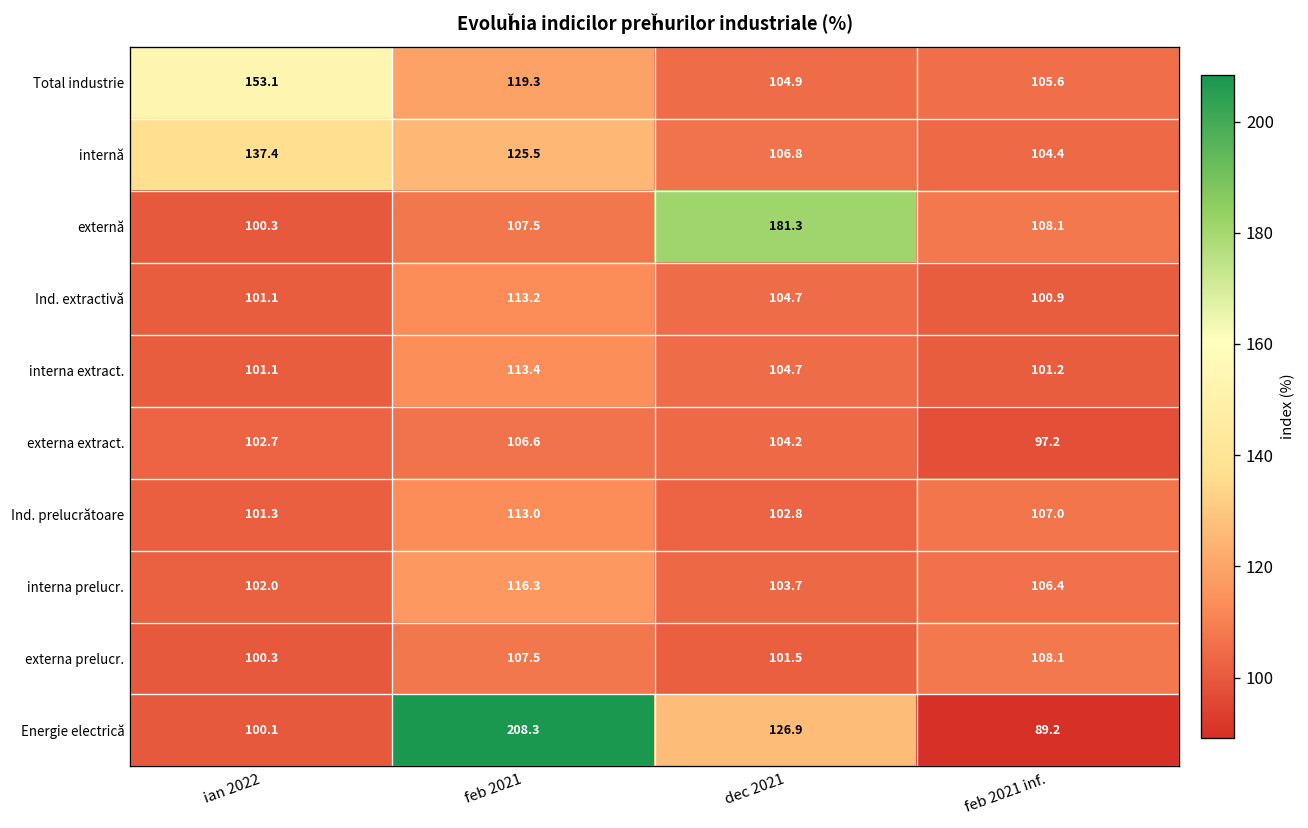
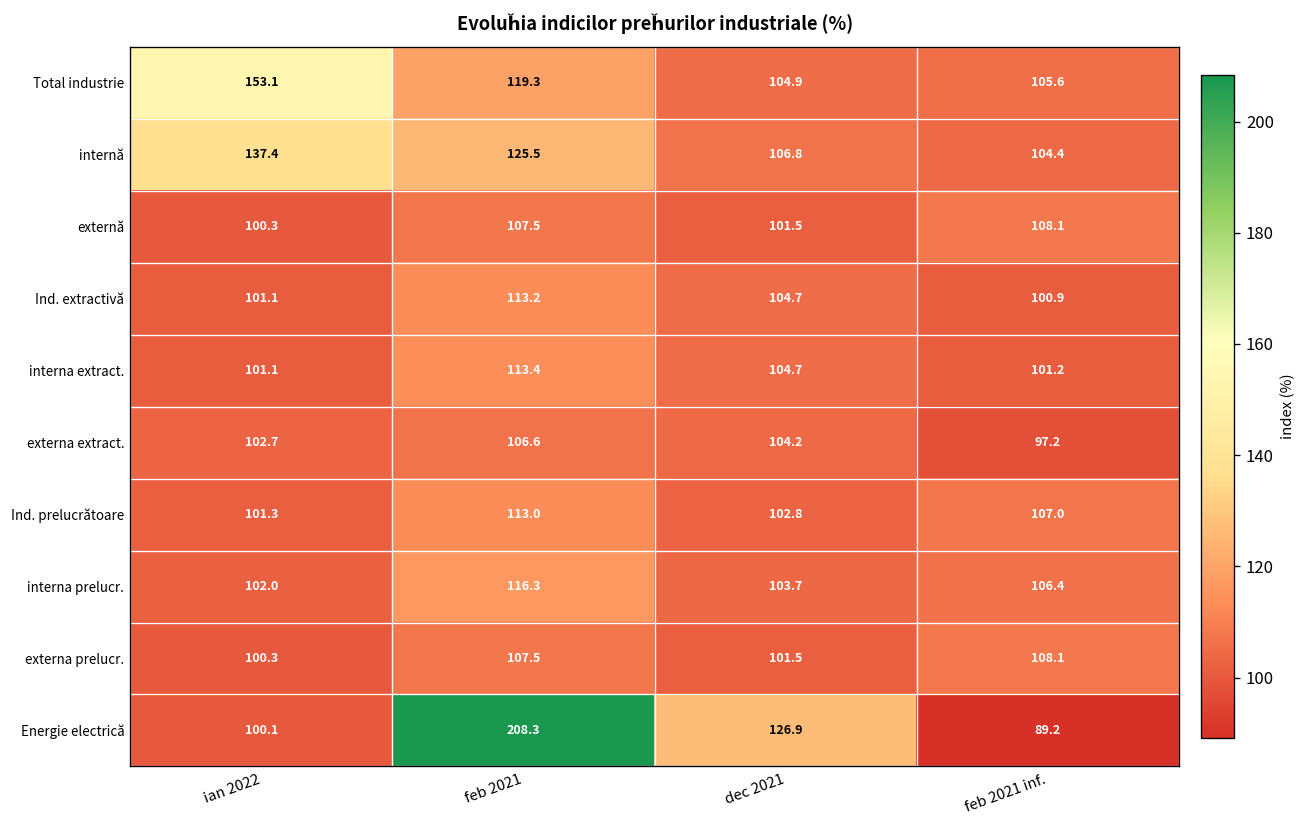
  {
    "Total industrie": {
      "ian 2022": 153.1,
      "feb 2021": 119.3,
      "dec 2021": 104.9,
      "feb 2021 inf.": 105.6
    },
    "internă": {
      "ian 2022": 137.4,
      "feb 2021": 125.5,
      "dec 2021": 106.8,
      "feb 2021 inf.": 104.4
    },
    "externă": {
      "ian 2022": 100.3,
      "feb 2021": 107.5,
-     "dec 2021": 181.3,
+     "dec 2021": 101.5,
      "feb 2021 inf.": 108.1
    },
    "Ind. extractivă": {
      "ian 2022": 101.1,
      "feb 2021": 113.2,
      "dec 2021": 104.7,
      "feb 2021 inf.": 100.9
    },
    "interna extract.": {
      "ian 2022": 101.1,
      "feb 2021": 113.4,
      "dec 2021": 104.7,
      "feb 2021 inf.": 101.2
    },
    "externa extract.": {
      "ian 2022": 102.7,
      "feb 2021": 106.6,
      "dec 2021": 104.2,
      "feb 2021 inf.": 97.2
    },
    "Ind. prelucrătoare": {
      "ian 2022": 101.3,
      "feb 2021": 113.0,
      "dec 2021": 102.8,
      "feb 2021 inf.": 107.0
    },
    "interna prelucr.": {
      "ian 2022": 102.0,
      "feb 2021": 116.3,
      "dec 2021": 103.7,
      "feb 2021 inf.": 106.4
    },
    "externa prelucr.": {
      "ian 2022": 100.3,
      "feb 2021": 107.5,
      "dec 2021": 101.5,
      "feb 2021 inf.": 108.1
    },
    "Energie electrică": {
      "ian 2022": 100.1,
      "feb 2021": 208.3,
      "dec 2021": 126.9,
      "feb 2021 inf.": 89.2
    }
  }
